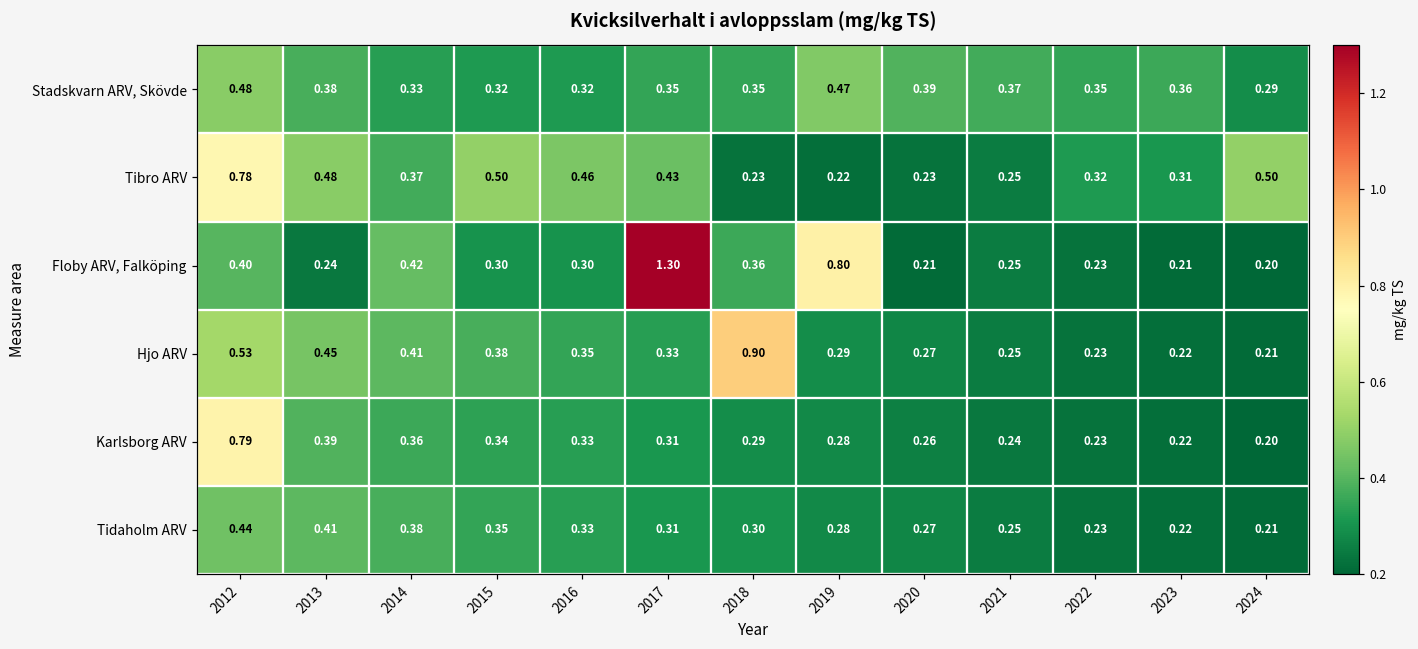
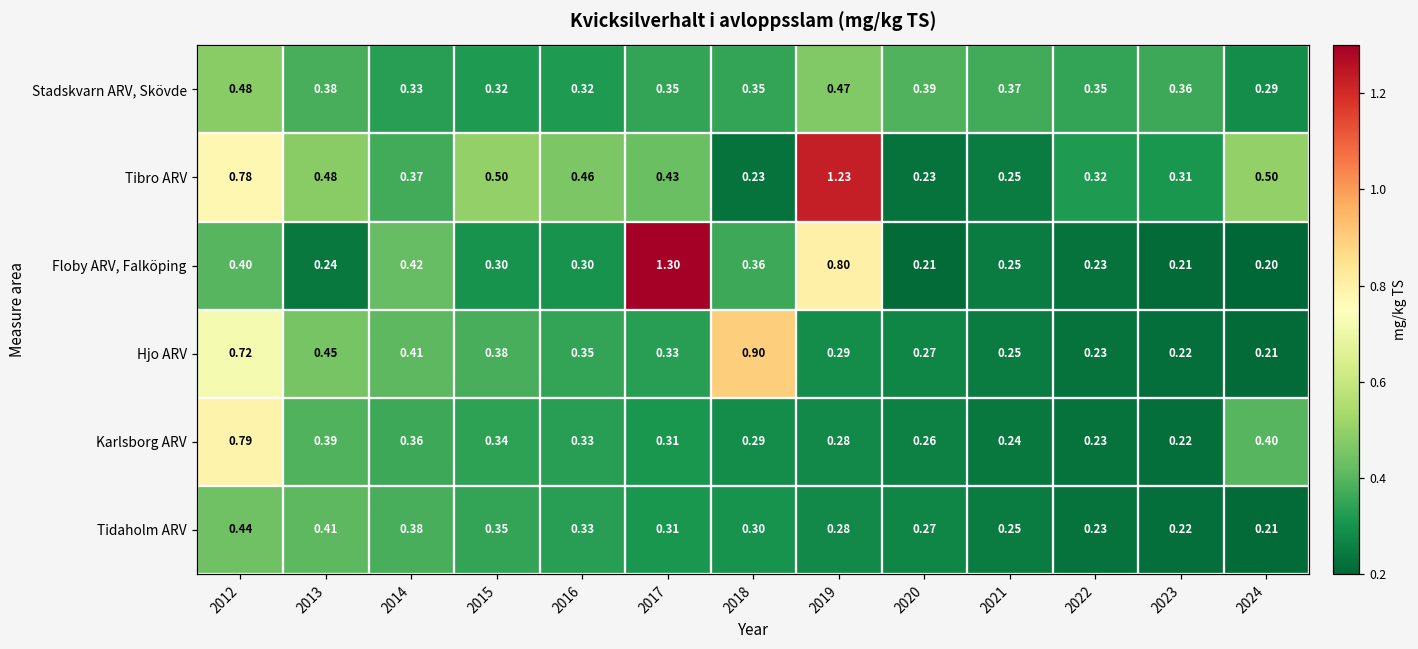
  {
    "Stadskvarn ARV, Skövde": {
      "2012": 0.48,
      "2013": 0.38,
      "2014": 0.33,
      "2015": 0.32,
      "2016": 0.32,
      "2017": 0.35,
      "2018": 0.35,
      "2019": 0.47,
      "2020": 0.39,
      "2021": 0.37,
      "2022": 0.35,
      "2023": 0.36,
      "2024": 0.29
    },
    "Tibro ARV": {
      "2012": 0.78,
      "2013": 0.48,
      "2014": 0.37,
      "2015": 0.50,
      "2016": 0.46,
      "2017": 0.43,
      "2018": 0.23,
-     "2019": 0.22,
+     "2019": 1.23,
      "2020": 0.23,
      "2021": 0.25,
      "2022": 0.32,
      "2023": 0.31,
      "2024": 0.50
    },
    "Floby ARV, Falköping": {
      "2012": 0.40,
      "2013": 0.24,
      "2014": 0.42,
      "2015": 0.30,
      "2016": 0.30,
      "2017": 1.30,
      "2018": 0.36,
      "2019": 0.80,
      "2020": 0.21,
      "2021": 0.25,
      "2022": 0.23,
      "2023": 0.21,
      "2024": 0.20
    },
    "Hjo ARV": {
-     "2012": 0.53,
+     "2012": 0.72,
      "2013": 0.45,
      "2014": 0.41,
      "2015": 0.38,
      "2016": 0.35,
      "2017": 0.33,
      "2018": 0.90,
      "2019": 0.29,
      "2020": 0.27,
      "2021": 0.25,
      "2022": 0.23,
      "2023": 0.22,
      "2024": 0.21
    },
    "Karlsborg ARV": {
      "2012": 0.79,
      "2013": 0.39,
      "2014": 0.36,
      "2015": 0.34,
      "2016": 0.33,
      "2017": 0.31,
      "2018": 0.29,
      "2019": 0.28,
      "2020": 0.26,
      "2021": 0.24,
      "2022": 0.23,
      "2023": 0.22,
-     "2024": 0.20
+     "2024": 0.40
    },
    "Tidaholm ARV": {
      "2012": 0.44,
      "2013": 0.41,
      "2014": 0.38,
      "2015": 0.35,
      "2016": 0.33,
      "2017": 0.31,
      "2018": 0.30,
      "2019": 0.28,
      "2020": 0.27,
      "2021": 0.25,
      "2022": 0.23,
      "2023": 0.22,
      "2024": 0.21
    }
  }
